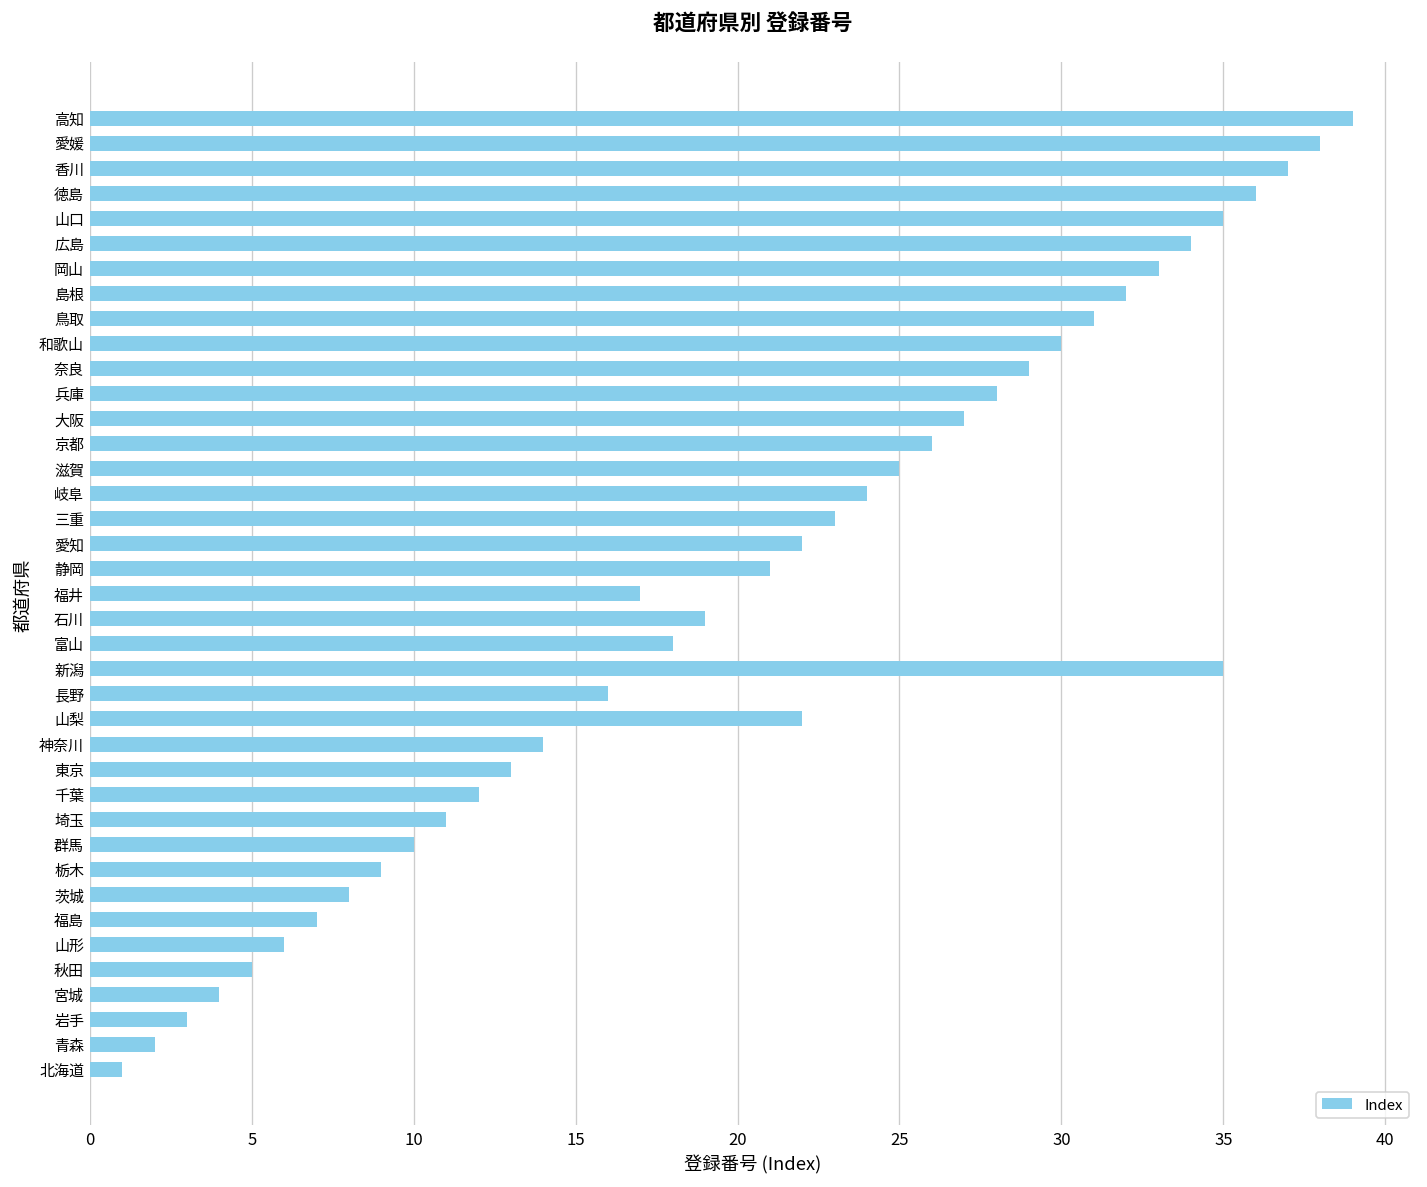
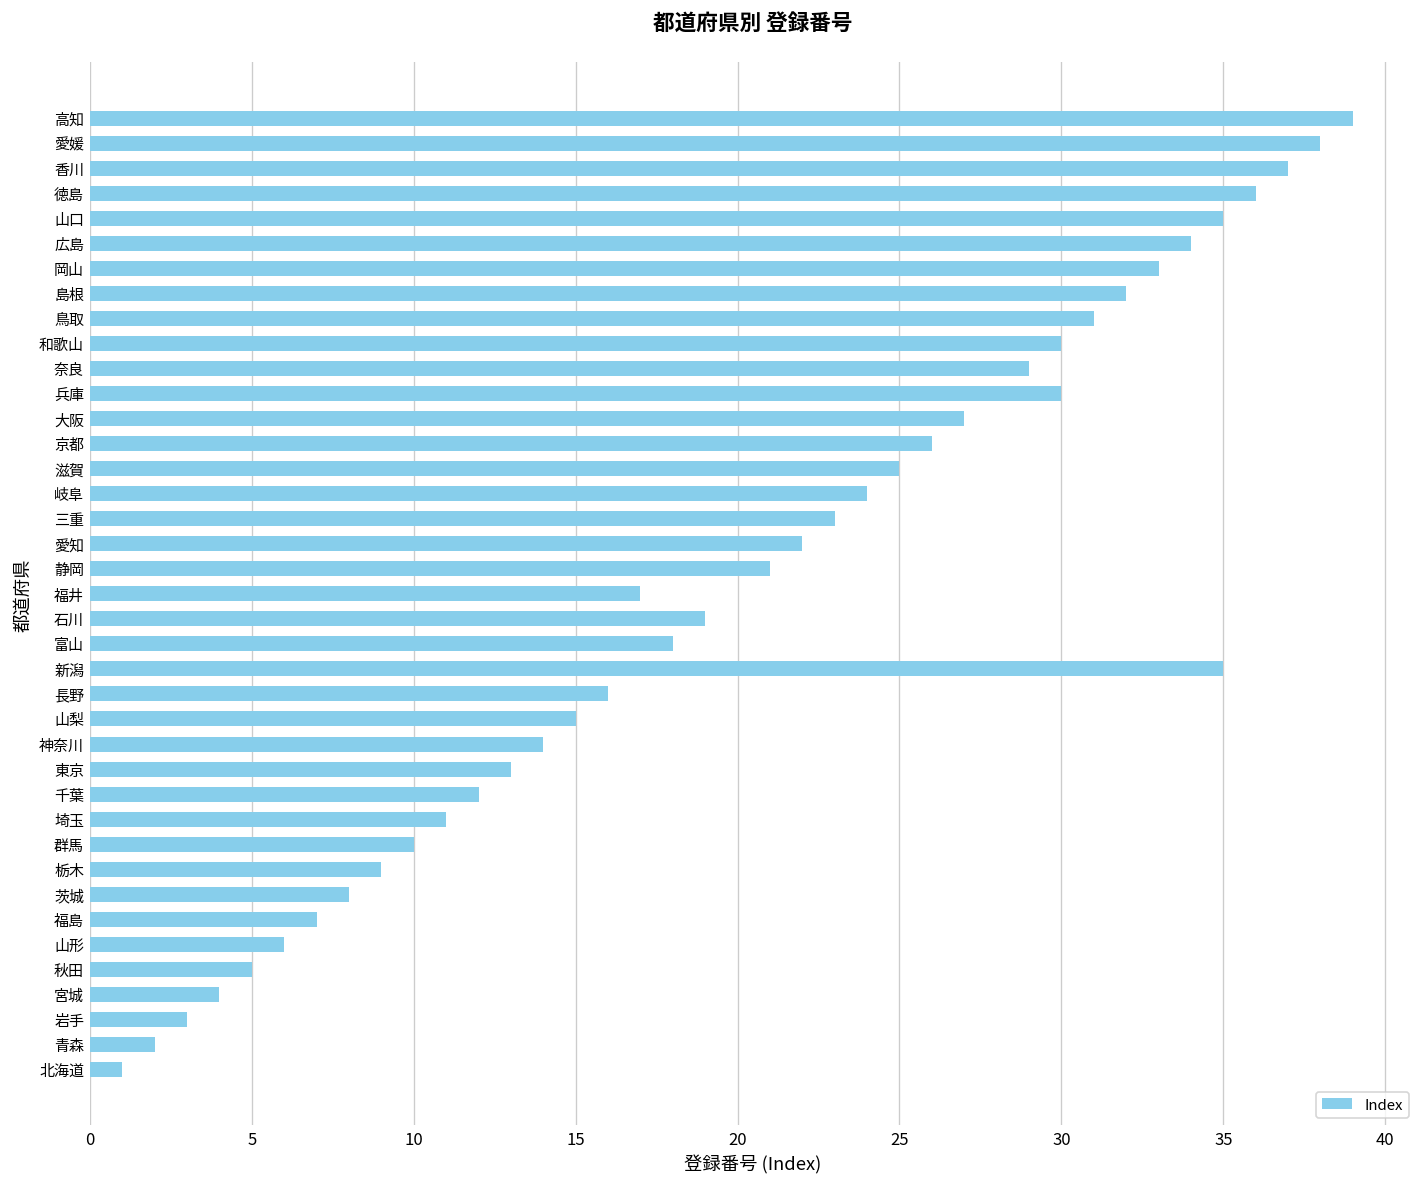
  {
    "高知": 39,
    "愛媛": 38,
    "香川": 37,
    "徳島": 36,
    "山口": 35,
    "広島": 34,
    "岡山": 33,
    "島根": 32,
    "鳥取": 31,
    "和歌山": 30,
    "奈良": 29,
-   "兵庫": 28,
+   "兵庫": 30,
    "大阪": 27,
    "京都": 26,
    "滋賀": 25,
    "岐阜": 24,
    "三重": 23,
    "愛知": 22,
    "静岡": 21,
    "福井": 17,
    "石川": 19,
    "富山": 18,
    "新潟": 35,
    "長野": 16,
-   "山梨": 22,
+   "山梨": 15,
    "神奈川": 14,
    "東京": 13,
    "千葉": 12,
    "埼玉": 11,
    "群馬": 10,
    "栃木": 9,
    "茨城": 8,
    "福島": 7,
    "山形": 6,
    "秋田": 5,
    "宮城": 4,
    "岩手": 3,
    "青森": 2,
    "北海道": 1
  }
